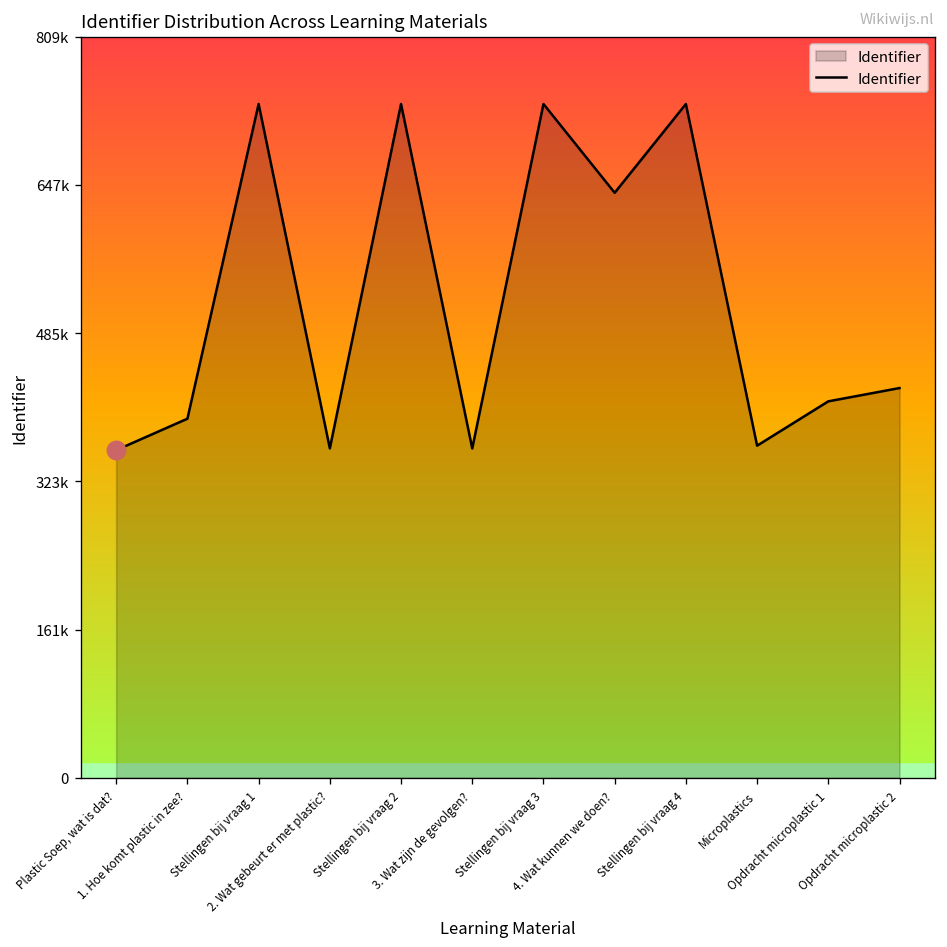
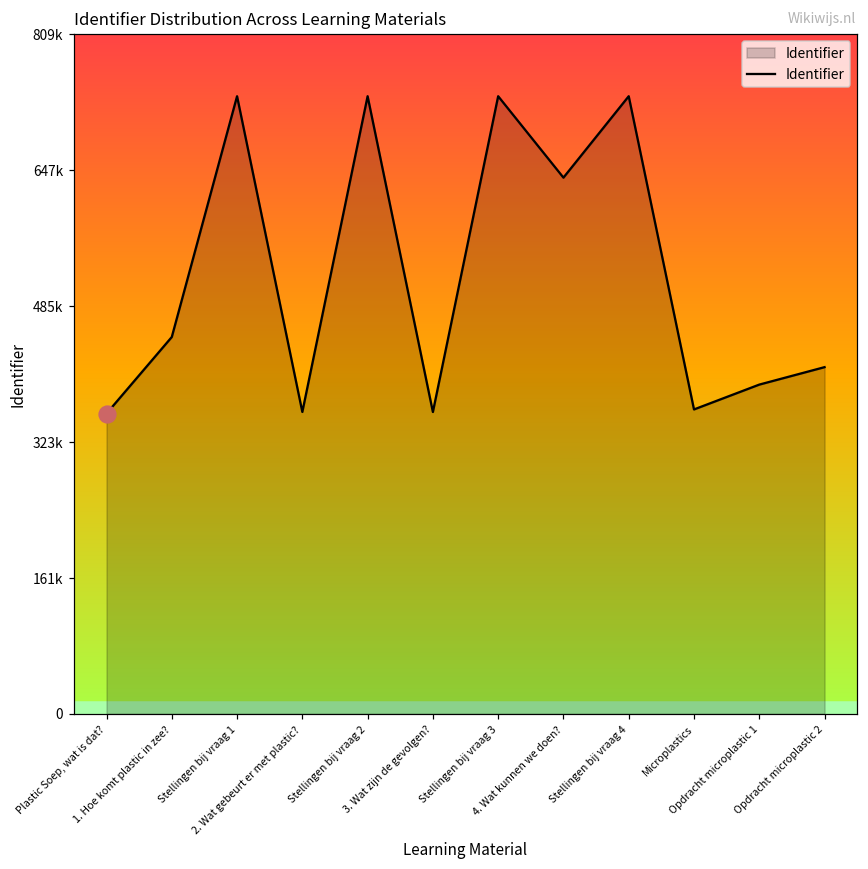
  {
    "Identifier": {
-     "1. Hoe komt plastic in zee?": 390000,
+     "1. Hoe komt plastic in zee?": 450000,
      "Stellingen bij vraag 1": 740000,
      "2. Wat gebeurt er met plastic?": 360000,
      "Stellingen bij vraag 2": 740000,
      "3. Wat zijn de gevolgen?": 360000,
      "Stellingen bij vraag 3": 740000,
      "4. Wat kunnen we doen?": 640000,
      "Stellingen bij vraag 4": 740000,
      "Microplastics": 360000,
-     "Opdracht microplastic 1": 410000,
-     "Opdracht microplastic 2": 430000
+     "Opdracht microplastic 1": 390000,
+     "Opdracht microplastic 2": 410000
    }
  }
